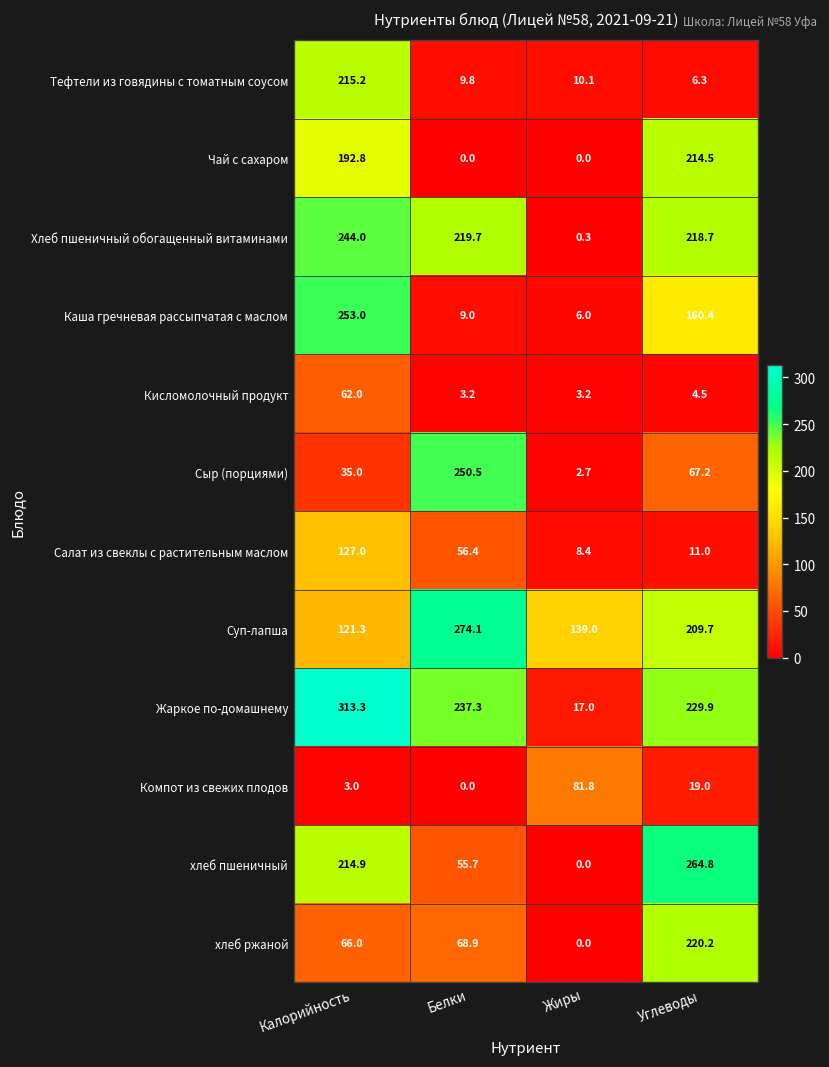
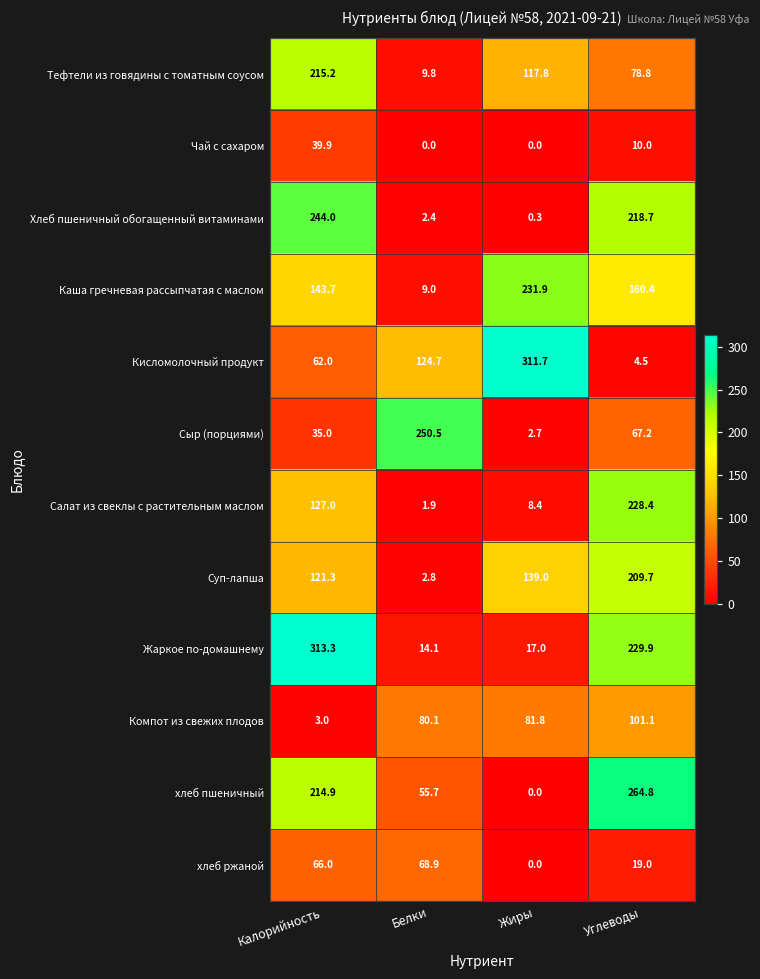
  {
    "Тефтели из говядины с томатным соусом": {
      "Калорийность": 215.2,
      "Белки": 9.8,
-     "Жиры": 10.1,
-     "Углеводы": 6.3
+     "Жиры": 117.8,
+     "Углеводы": 78.8
    },
    "Чай с сахаром": {
-     "Калорийность": 192.8,
+     "Калорийность": 39.9,
      "Белки": 0.0,
      "Жиры": 0.0,
-     "Углеводы": 214.5
+     "Углеводы": 10.0
    },
    "Хлеб пшеничный обогащенный витаминами": {
      "Калорийность": 244.0,
-     "Белки": 219.7,
+     "Белки": 2.4,
      "Жиры": 0.3,
      "Углеводы": 218.7
    },
    "Каша гречневая рассыпчатая с маслом": {
-     "Калорийность": 253.0,
+     "Калорийность": 143.7,
      "Белки": 9.0,
-     "Жиры": 6.0,
+     "Жиры": 231.9,
      "Углеводы": 160.4
    },
    "Кисломолочный продукт": {
      "Калорийность": 62.0,
-     "Белки": 3.2,
-     "Жиры": 3.2,
+     "Белки": 124.7,
+     "Жиры": 311.7,
      "Углеводы": 4.5
    },
    "Сыр (порциями)": {
      "Калорийность": 35.0,
      "Белки": 250.5,
      "Жиры": 2.7,
      "Углеводы": 67.2
    },
    "Салат из свеклы с растительным маслом": {
      "Калорийность": 127.0,
-     "Белки": 56.4,
+     "Белки": 1.9,
      "Жиры": 8.4,
-     "Углеводы": 11.0
+     "Углеводы": 228.4
    },
    "Суп-лапша": {
      "Калорийность": 121.3,
-     "Белки": 274.1,
+     "Белки": 2.8,
      "Жиры": 139.0,
      "Углеводы": 209.7
    },
    "Жаркое по-домашнему": {
      "Калорийность": 313.3,
-     "Белки": 237.3,
+     "Белки": 14.1,
      "Жиры": 17.0,
      "Углеводы": 229.9
    },
    "Компот из свежих плодов": {
      "Калорийность": 3.0,
-     "Белки": 0.0,
+     "Белки": 80.1,
      "Жиры": 81.8,
-     "Углеводы": 19.0
+     "Углеводы": 101.1
    },
    "хлеб пшеничный": {
      "Калорийность": 214.9,
      "Белки": 55.7,
      "Жиры": 0.0,
      "Углеводы": 264.8
    },
    "хлеб ржаной": {
      "Калорийность": 66.0,
      "Белки": 68.9,
      "Жиры": 0.0,
-     "Углеводы": 220.2
+     "Углеводы": 19.0
    }
  }
